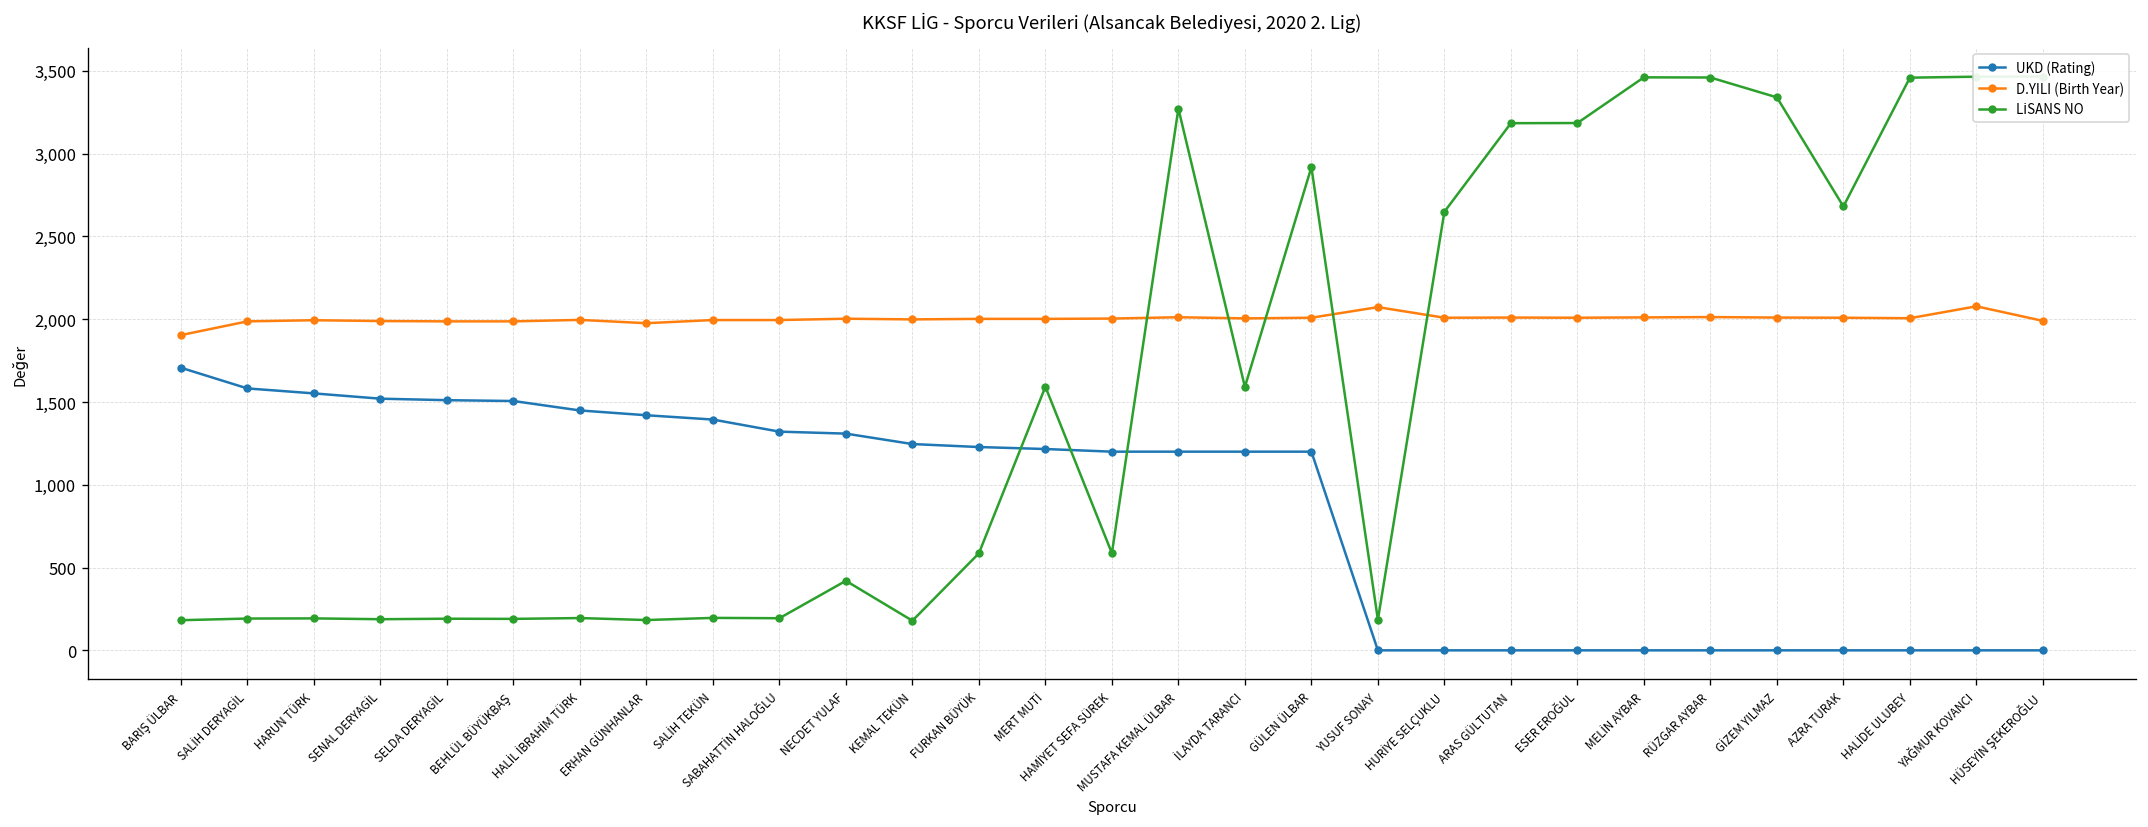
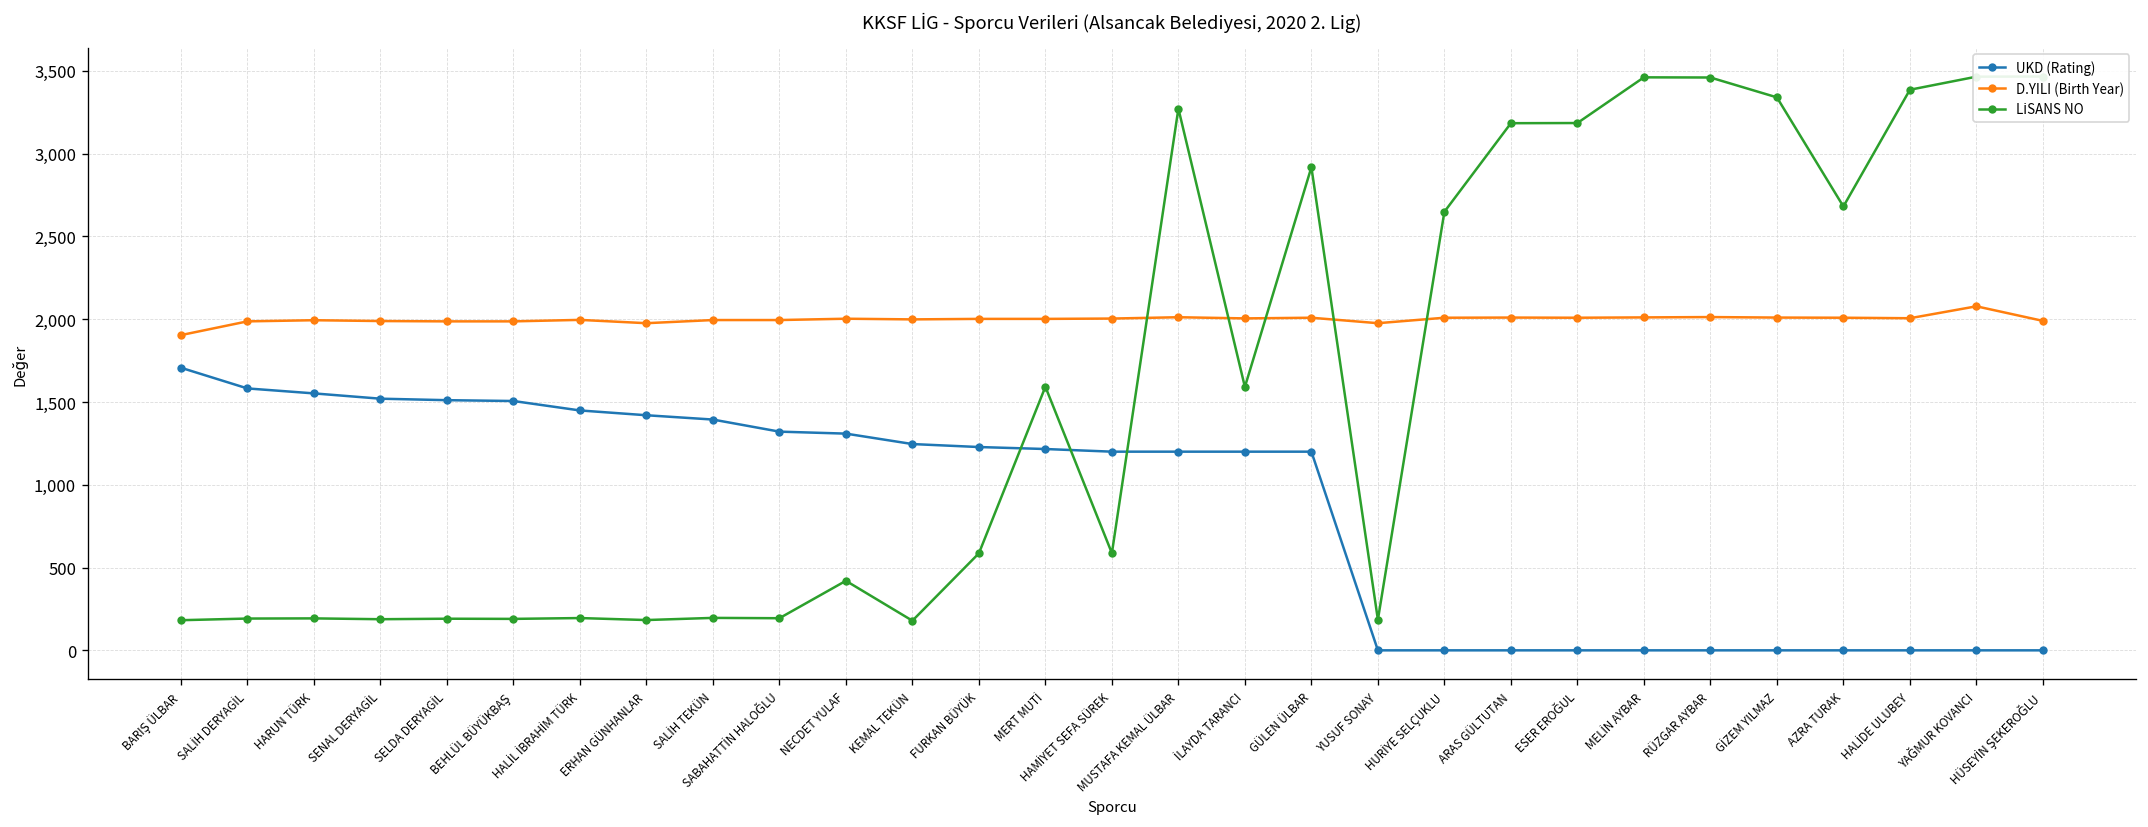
  {
    "UKD (Rating)": {
      "BARIŞ ÜLBAR": "1,710",
      "SALİH DERYAGİL": "1,580",
      "HARUN TÜRK": "1,550",
      "SENAL DERYAGİL": "1,520",
      "SELDA DERYAGİL": "1,510",
      "BEHLÜL BÜYÜKBAŞ": "1,510",
      "HALİL İBRAHİM TÜRK": "1,450",
      "ERHAN GÜNHANLAR": "1,420",
      "SALİH TEKÜN": "1,390",
      "SABAHATTİN HALOĞLU": "1,320",
      "NECDET YULAF": "1,310",
      "KEMAL TEKÜN": "1,250",
      "FURKAN BÜYÜK": "1,230",
      "MERT MUTİ": "1,220",
      "HAMİYET SEFA SÜREK": "1,200",
      "MUSTAFA KEMAL ÜLBAR": "1,200",
      "İLAYDA TARANCI": "1,200",
      "GÜLEN ÜLBAR": "1,200",
      "YUSUF SONAY": "0",
      "HURİYE SELÇUKLU": "0",
      "ARAS GÜLTUTAN": "0",
      "ESER EROĞUL": "0",
      "MELİN AYBAR": "0",
      "RÜZGAR AYBAR": "0",
      "GİZEM YILMAZ": "0",
      "AZRA TURAK": "0",
      "HALİDE ULUBEY": "0",
      "YAĞMUR KOVANCI": "0",
      "HÜSEYİN ŞEKEROĞLU": "0"
    },
    "D.YILI (Birth Year)": {
      "BARIŞ ÜLBAR": "1,900",
      "SALİH DERYAGİL": "1,990",
      "HARUN TÜRK": "1,990",
      "SENAL DERYAGİL": "1,990",
      "SELDA DERYAGİL": "1,990",
      "BEHLÜL BÜYÜKBAŞ": "1,990",
      "HALİL İBRAHİM TÜRK": "2,000",
      "ERHAN GÜNHANLAR": "1,980",
      "SALİH TEKÜN": "2,000",
      "SABAHATTİN HALOĞLU": "2,000",
      "NECDET YULAF": "2,000",
      "KEMAL TEKÜN": "2,000",
      "FURKAN BÜYÜK": "2,000",
      "MERT MUTİ": "2,000",
      "HAMİYET SEFA SÜREK": "2,000",
      "MUSTAFA KEMAL ÜLBAR": "2,010",
      "İLAYDA TARANCI": "2,010",
      "GÜLEN ÜLBAR": "2,010",
-     "YUSUF SONAY": "2,070",
+     "YUSUF SONAY": "1,980",
      "HURİYE SELÇUKLU": "2,010",
      "ARAS GÜLTUTAN": "2,010",
      "ESER EROĞUL": "2,010",
      "MELİN AYBAR": "2,010",
      "RÜZGAR AYBAR": "2,010",
      "GİZEM YILMAZ": "2,010",
      "AZRA TURAK": "2,010",
      "HALİDE ULUBEY": "2,010",
      "YAĞMUR KOVANCI": "2,080",
      "HÜSEYİN ŞEKEROĞLU": "1,990"
    },
    "LİSANS NO": {
      "BARIŞ ÜLBAR": "180",
      "SALİH DERYAGİL": "190",
      "HARUN TÜRK": "190",
      "SENAL DERYAGİL": "190",
      "SELDA DERYAGİL": "190",
      "BEHLÜL BÜYÜKBAŞ": "190",
      "HALİL İBRAHİM TÜRK": "200",
      "ERHAN GÜNHANLAR": "180",
      "SALİH TEKÜN": "200",
      "SABAHATTİN HALOĞLU": "190",
      "NECDET YULAF": "420",
      "KEMAL TEKÜN": "180",
      "FURKAN BÜYÜK": "590",
      "MERT MUTİ": "1,590",
      "HAMİYET SEFA SÜREK": "590",
      "MUSTAFA KEMAL ÜLBAR": "3,270",
      "İLAYDA TARANCI": "1,590",
      "GÜLEN ÜLBAR": "2,920",
      "YUSUF SONAY": "190",
      "HURİYE SELÇUKLU": "2,650",
      "ARAS GÜLTUTAN": "3,180",
      "ESER EROĞUL": "3,190",
      "MELİN AYBAR": "3,460",
      "RÜZGAR AYBAR": "3,460",
      "GİZEM YILMAZ": "3,340",
      "AZRA TURAK": "2,680",
-     "HALİDE ULUBEY": "3,460"
+     "HALİDE ULUBEY": "3,390"
    }
  }
